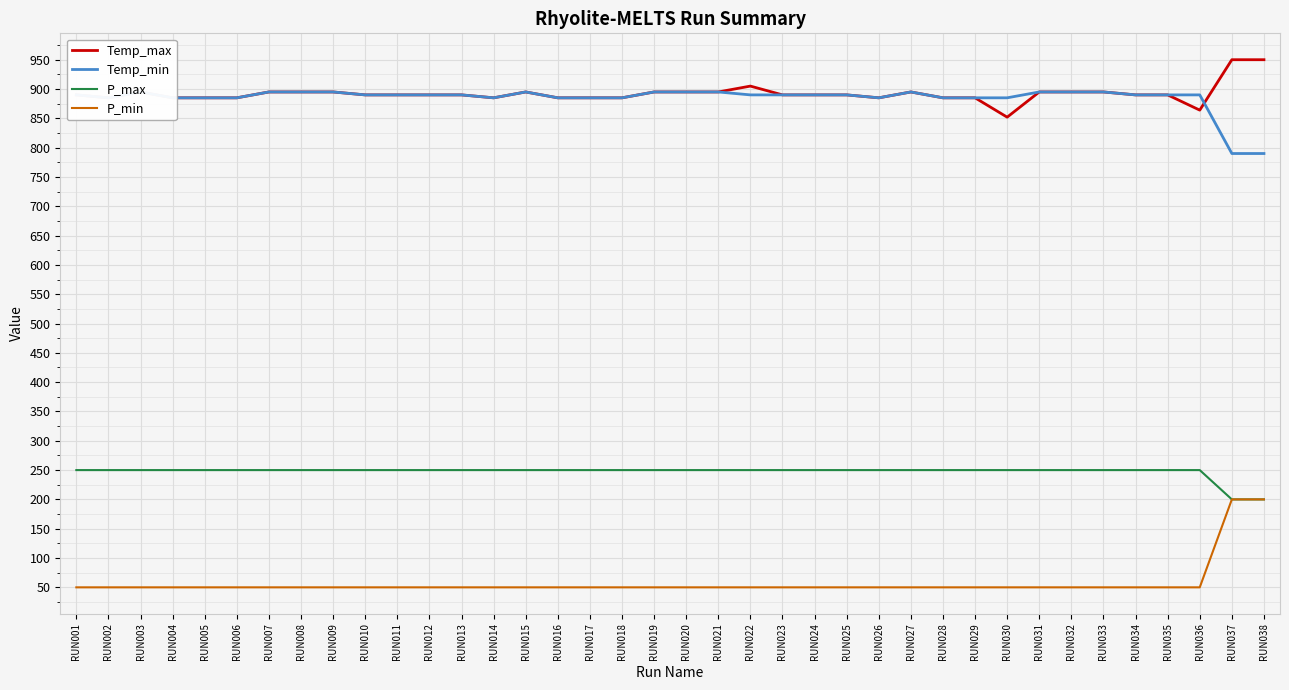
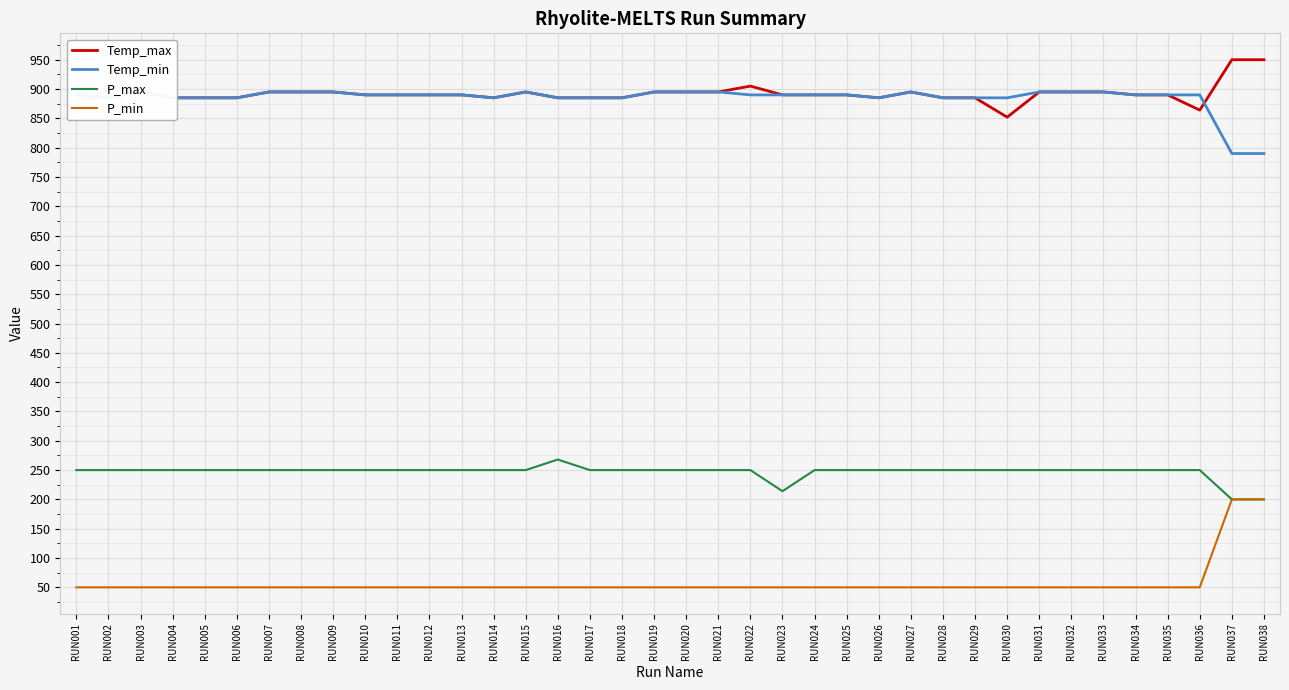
  {
    "Temp_max": {
      "RUN022": 910,
      "RUN030": 850,
      "RUN036": 860,
      "RUN037": 950,
      "RUN038": 950
    },
    "Temp_min": {
      "RUN022": 890,
      "RUN030": 890,
      "RUN036": 890,
      "RUN037": 790,
      "RUN038": 790
    },
    "P_max": {
      "RUN001": 250,
      "RUN002": 250,
      "RUN003": 250,
      "RUN004": 250,
      "RUN005": 250,
      "RUN006": 250,
      "RUN007": 250,
      "RUN008": 250,
      "RUN009": 250,
      "RUN010": 250,
      "RUN011": 250,
      "RUN012": 250,
      "RUN013": 250,
      "RUN014": 250,
      "RUN015": 250,
-     "RUN016": 250,
+     "RUN016": 270,
      "RUN017": 250,
      "RUN018": 250,
      "RUN019": 250,
      "RUN020": 250,
      "RUN021": 250,
      "RUN022": 250,
-     "RUN023": 250,
+     "RUN023": 210,
      "RUN024": 250,
      "RUN025": 250,
      "RUN026": 250,
      "RUN027": 250,
      "RUN028": 250,
      "RUN029": 250,
      "RUN030": 250,
      "RUN031": 250,
      "RUN032": 250,
      "RUN033": 250,
      "RUN034": 250,
      "RUN035": 250,
      "RUN036": 250
    },
    "P_min": {
      "RUN001": 50,
      "RUN002": 50,
      "RUN003": 50,
      "RUN004": 50,
      "RUN005": 50,
      "RUN006": 50,
      "RUN007": 50,
      "RUN008": 50,
      "RUN009": 50,
      "RUN010": 50,
      "RUN011": 50,
      "RUN012": 50,
      "RUN013": 50,
      "RUN014": 50,
      "RUN015": 50,
      "RUN016": 50,
      "RUN017": 50,
      "RUN018": 50,
      "RUN019": 50,
      "RUN020": 50,
      "RUN021": 50,
      "RUN022": 50,
      "RUN023": 50,
      "RUN024": 50,
      "RUN025": 50,
      "RUN026": 50,
      "RUN027": 50,
      "RUN028": 50,
      "RUN029": 50,
      "RUN030": 50,
      "RUN031": 50,
      "RUN032": 50,
      "RUN033": 50,
      "RUN034": 50,
      "RUN035": 50,
      "RUN036": 50
    }
  }
